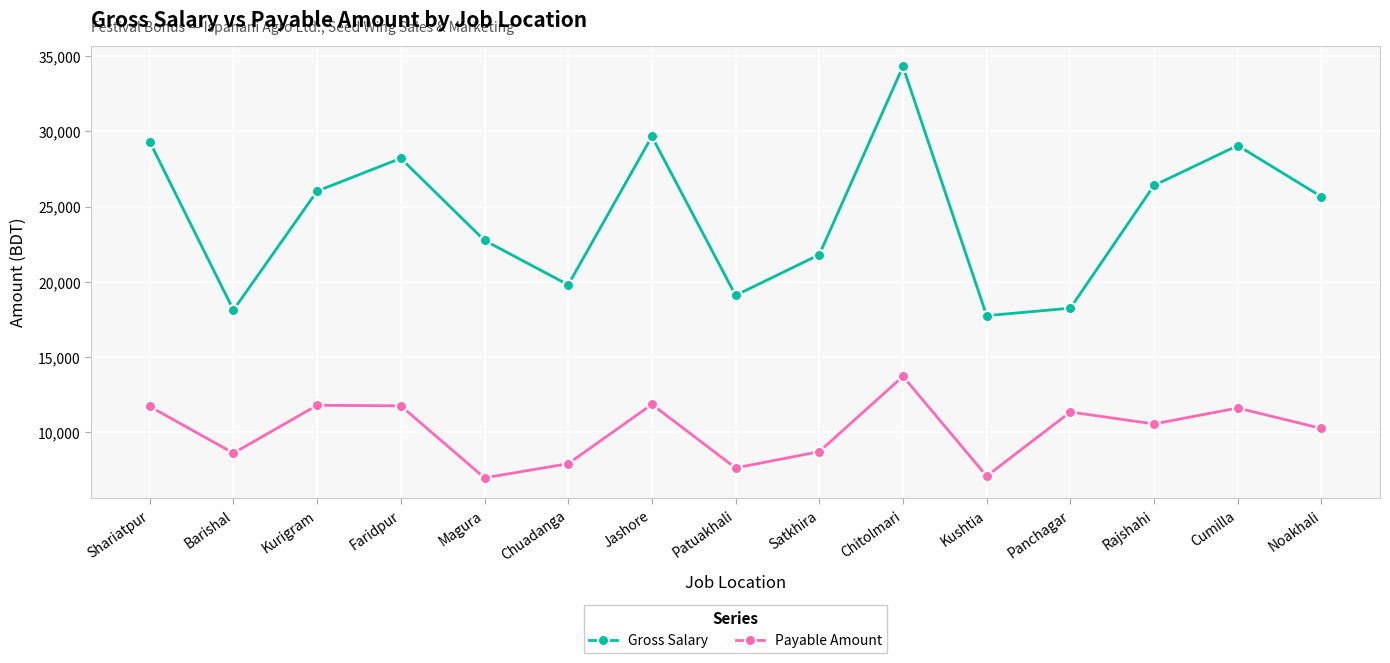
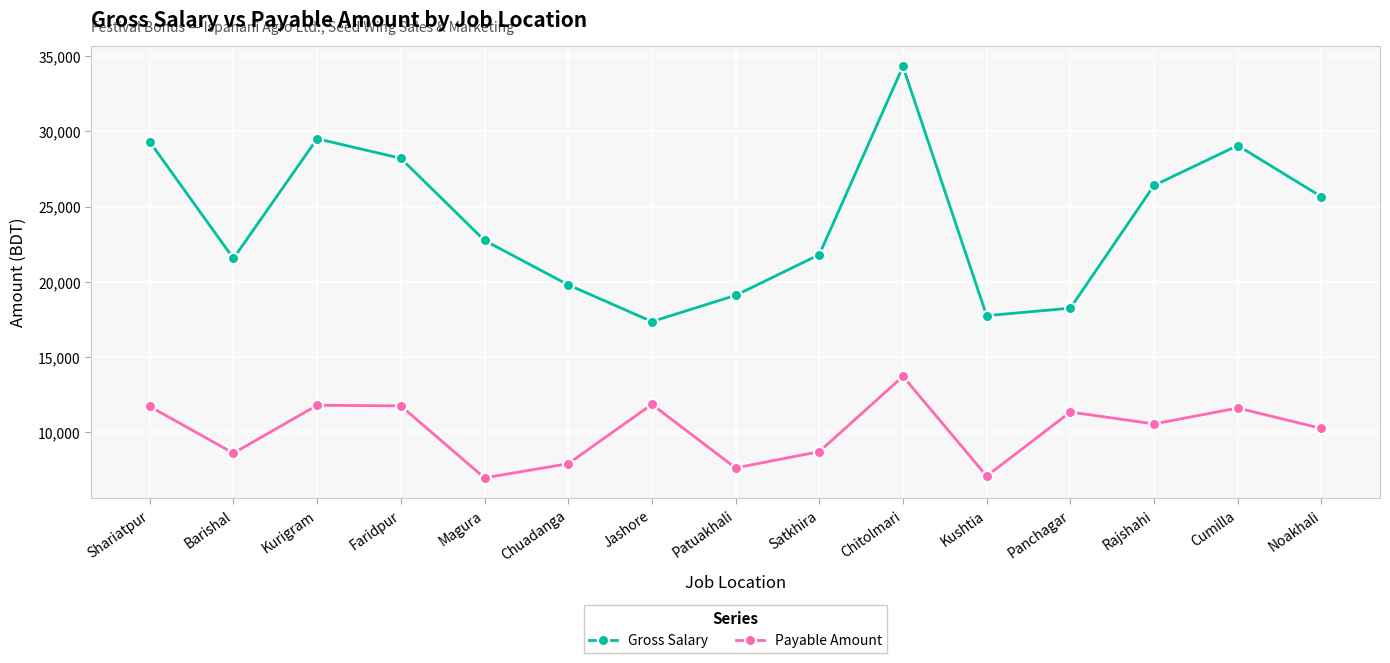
  {
    "Gross Salary": {
      "Shariatpur": "29,300",
-     "Barishal": "18,100",
-     "Kurigram": "26,000",
+     "Barishal": "21,600",
+     "Kurigram": "29,500",
      "Faridpur": "28,200",
      "Magura": "22,700",
      "Chuadanga": "19,800",
-     "Jashore": "29,700",
+     "Jashore": "17,400",
      "Patuakhali": "19,100",
      "Satkhira": "21,800",
      "Chitolmari": "34,300",
      "Kushtia": "17,800",
      "Panchagar": "18,300",
      "Rajshahi": "26,400",
      "Cumilla": "29,100",
      "Noakhali": "25,700"
    },
    "Payable Amount": {
      "Shariatpur": "11,700",
      "Barishal": "8,600",
      "Kurigram": "11,800",
      "Faridpur": "11,800",
      "Magura": "7,000",
      "Chuadanga": "7,900",
      "Jashore": "11,900",
      "Patuakhali": "7,600",
      "Satkhira": "8,700",
      "Chitolmari": "13,700",
      "Kushtia": "7,100",
      "Panchagar": "11,400",
      "Rajshahi": "10,600",
      "Cumilla": "11,600",
      "Noakhali": "10,300"
    }
  }
